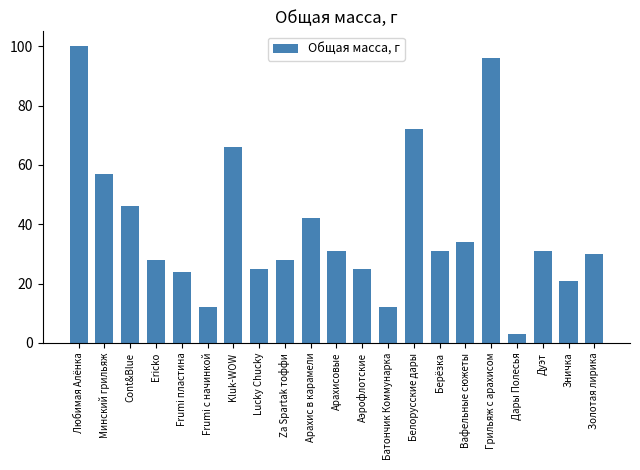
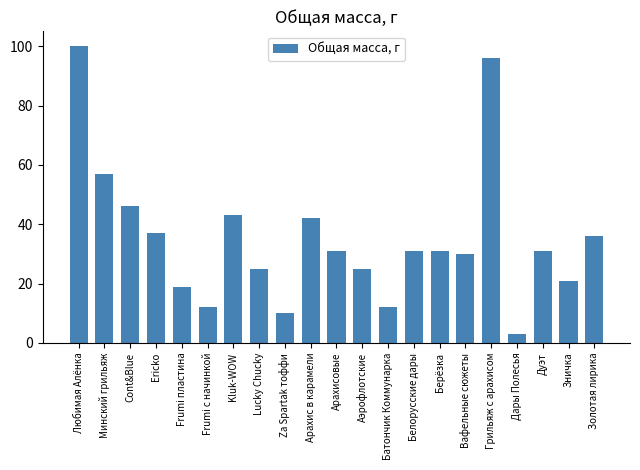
  {
    "Любимая Алёнка": 100,
    "Минский грильяж": 57,
    "Cont&Blue": 46,
-   "Ericko": 28,
-   "Frumi пластина": 24,
+   "Ericko": 37,
+   "Frumi пластина": 19,
    "Frumi с начинкой": 12,
-   "Kluk-WOW": 66,
+   "Kluk-WOW": 43,
    "Lucky Chucky": 25,
-   "Za Spartak тоффи": 28,
+   "Za Spartak тоффи": 10,
    "Арахис в карамели": 42,
    "Арахисовые": 31,
    "Аэрофлотские": 25,
    "Батончик Коммунарка": 12,
-   "Белорусские дары": 72,
+   "Белорусские дары": 31,
    "Берёзка": 31,
-   "Вафельные сюжеты": 34,
+   "Вафельные сюжеты": 30,
    "Грильяж с арахисом": 96,
    "Дары Полесья": 3,
    "Дуэт": 31,
    "Зничка": 21,
-   "Золотая лирика": 30
+   "Золотая лирика": 36
  }
